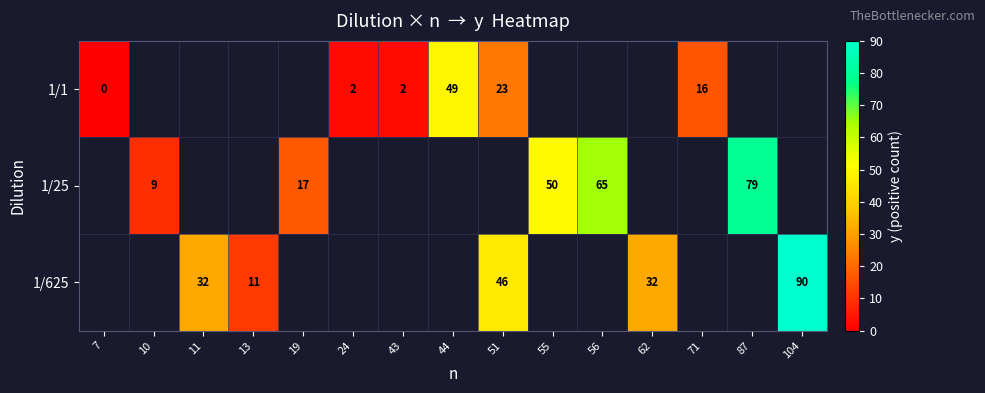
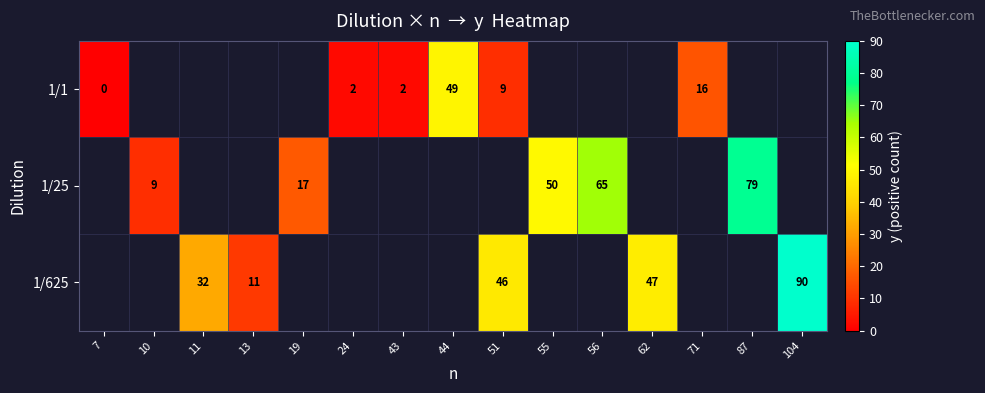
  {
    "1/1": {
      "7": 0,
      "24": 2,
      "43": 2,
      "44": 49,
-     "51": 23,
+     "51": 9,
      "71": 16
    },
    "1/25": {
      "10": 9,
      "19": 17,
      "55": 50,
      "56": 65,
      "87": 79
    },
    "1/625": {
      "11": 32,
      "13": 11,
      "51": 46,
-     "62": 32,
+     "62": 47,
      "104": 90
    }
  }
